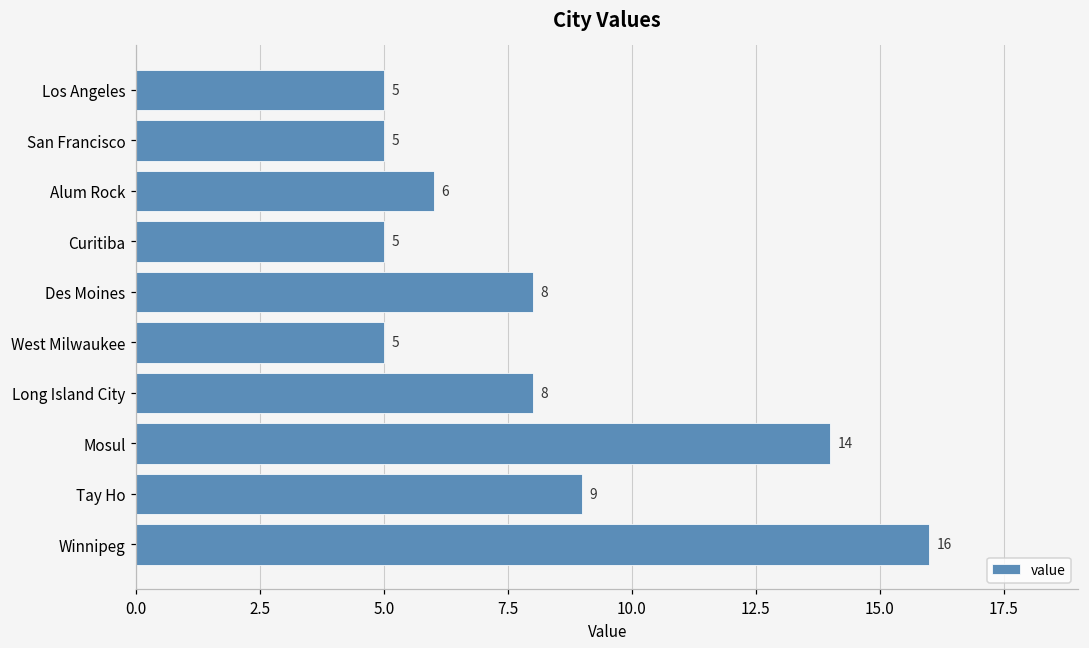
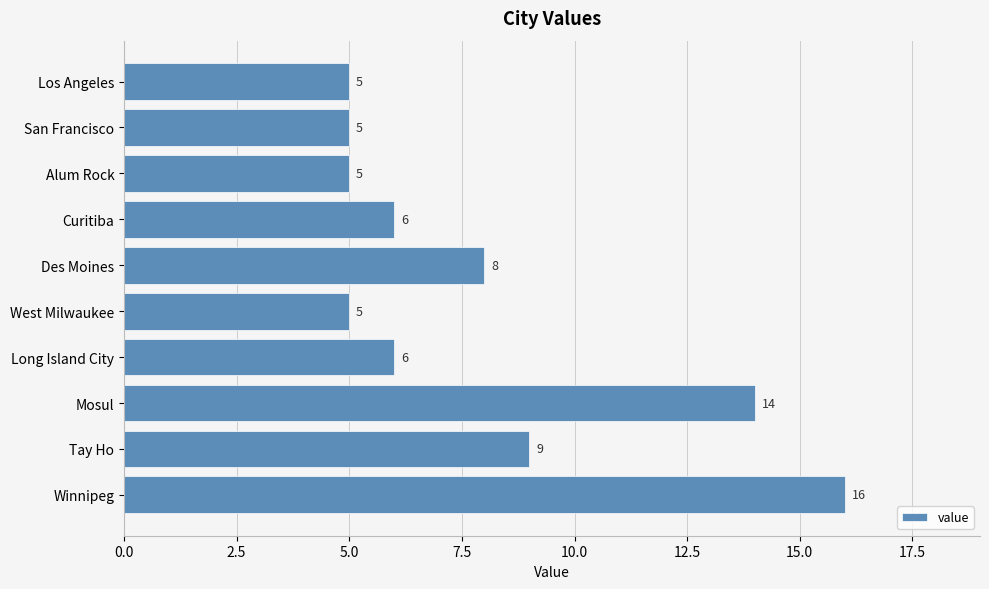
  {
    "Los Angeles": 5,
    "San Francisco": 5,
-   "Alum Rock": 6,
-   "Curitiba": 5,
+   "Alum Rock": 5,
+   "Curitiba": 6,
    "Des Moines": 8,
    "West Milwaukee": 5,
-   "Long Island City": 8,
+   "Long Island City": 6,
    "Mosul": 14,
    "Tay Ho": 9,
    "Winnipeg": 16
  }
